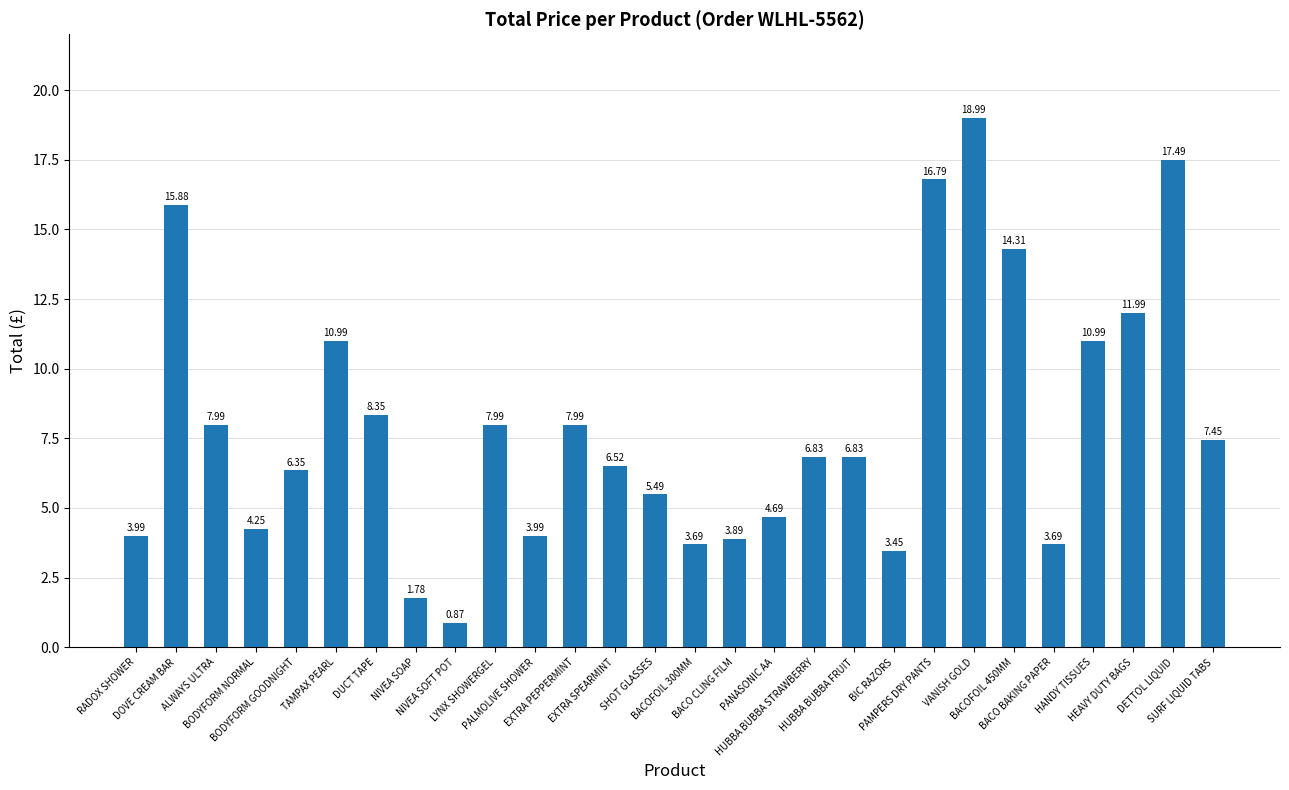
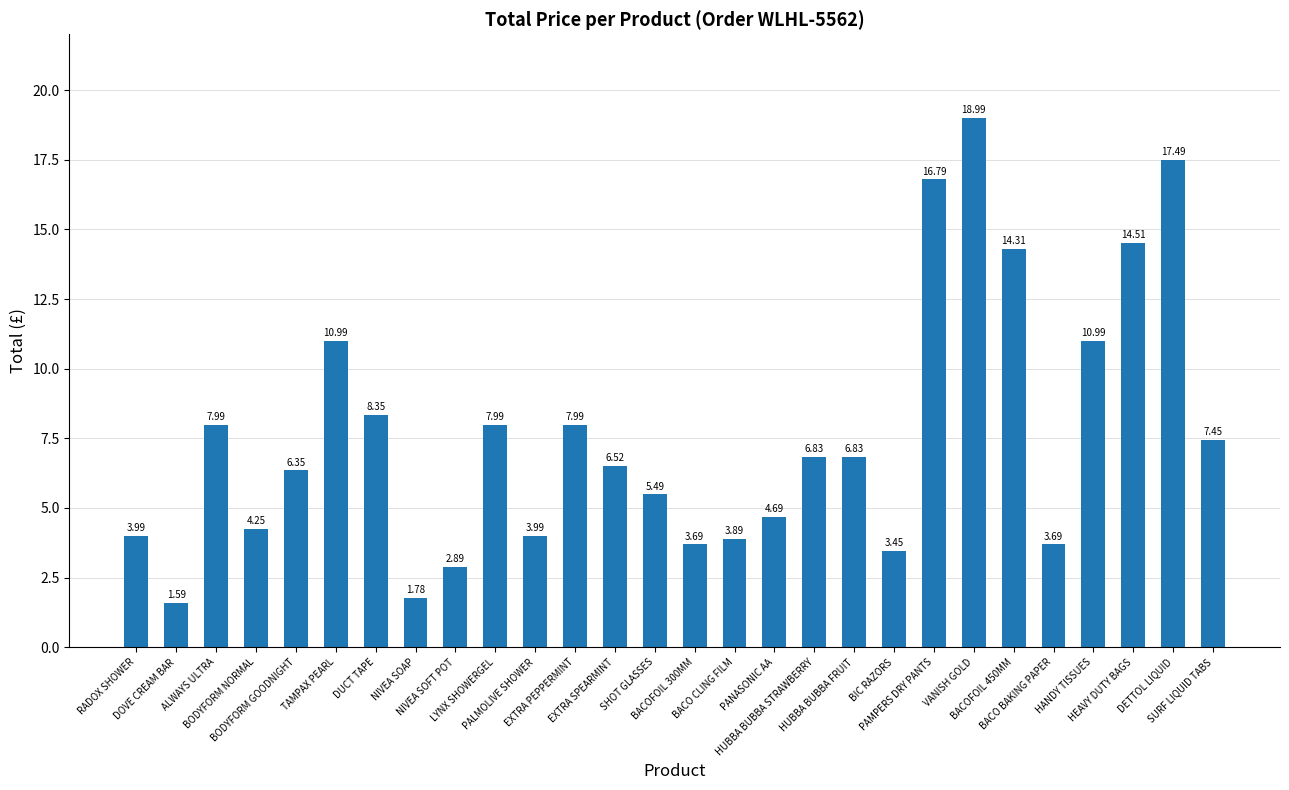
  {
    "RADOX SHOWER": 3.99,
-   "DOVE CREAM BAR": 15.88,
+   "DOVE CREAM BAR": 1.59,
    "ALWAYS ULTRA": 7.99,
    "BODYFORM NORMAL": 4.25,
    "BODYFORM GOODNIGHT": 6.35,
    "TAMPAX PEARL": 10.99,
    "DUCT TAPE": 8.35,
    "NIVEA SOAP": 1.78,
-   "NIVEA SOFT POT": 0.87,
+   "NIVEA SOFT POT": 2.89,
    "LYNX SHOWERGEL": 7.99,
    "PALMOLIVE SHOWER": 3.99,
    "EXTRA PEPPERMINT": 7.99,
    "EXTRA SPEARMINT": 6.52,
    "SHOT GLASSES": 5.49,
    "BACOFOIL 300MM": 3.69,
    "BACO CLING FILM": 3.89,
    "PANASONIC AA": 4.69,
    "HUBBA BUBBA STRAWBERRY": 6.83,
    "HUBBA BUBBA FRUIT": 6.83,
    "BIC RAZORS": 3.45,
    "PAMPERS DRY PANTS": 16.79,
    "VANISH GOLD": 18.99,
    "BACOFOIL 450MM": 14.31,
    "BACO BAKING PAPER": 3.69,
    "HANDY TISSUES": 10.99,
-   "HEAVY DUTY BAGS": 11.99,
+   "HEAVY DUTY BAGS": 14.51,
    "DETTOL LIQUID": 17.49,
    "SURF LIQUID TABS": 7.45
  }
